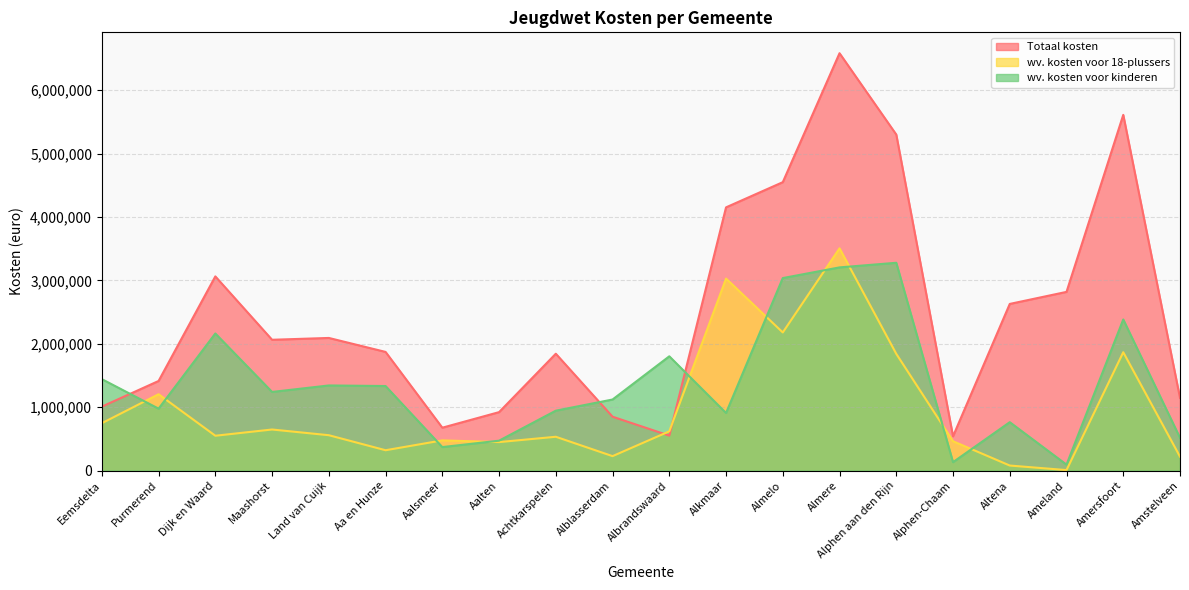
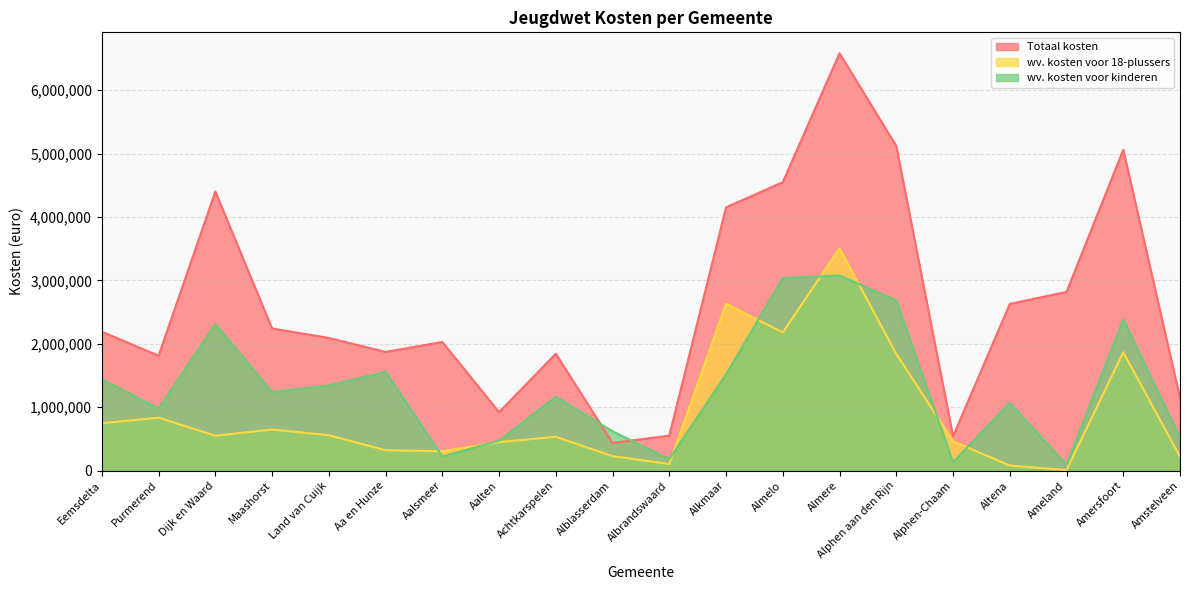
  {
    "Totaal kosten": {
-     "Eemsdelta": "1,000,000",
-     "Purmerend": "1,400,000",
-     "Dijk en Waard": "3,100,000",
-     "Maashorst": "2,100,000",
+     "Eemsdelta": "2,200,000",
+     "Purmerend": "1,800,000",
+     "Dijk en Waard": "4,400,000",
+     "Maashorst": "2,200,000",
      "Land van Cuijk": "2,100,000",
      "Aa en Hunze": "1,900,000",
-     "Aalsmeer": "700,000",
+     "Aalsmeer": "2,000,000",
      "Aalten": "900,000",
      "Achtkarspelen": "1,800,000",
-     "Alblasserdam": "900,000",
+     "Alblasserdam": "400,000",
      "Albrandswaard": "600,000",
      "Alkmaar": "4,200,000",
      "Almelo": "4,500,000",
      "Almere": "6,600,000",
-     "Alphen aan den Rijn": "5,300,000",
+     "Alphen aan den Rijn": "5,100,000",
      "Alphen-Chaam": "500,000",
      "Altena": "2,600,000",
      "Ameland": "2,800,000",
-     "Amersfoort": "5,600,000",
+     "Amersfoort": "5,100,000",
      "Amstelveen": "1,100,000"
    },
    "wv. kosten voor 18-plussers": {
      "Eemsdelta": "700,000",
-     "Purmerend": "1,200,000",
+     "Purmerend": "800,000",
      "Dijk en Waard": "600,000",
      "Maashorst": "600,000",
      "Land van Cuijk": "600,000",
      "Aa en Hunze": "300,000",
-     "Aalsmeer": "500,000",
+     "Aalsmeer": "300,000",
      "Achtkarspelen": "500,000",
      "Alblasserdam": "200,000",
-     "Albrandswaard": "600,000",
-     "Alkmaar": "3,000,000",
+     "Albrandswaard": "100,000",
+     "Alkmaar": "2,600,000",
      "Almelo": "2,200,000",
      "Almere": "3,500,000",
      "Alphen aan den Rijn": "1,800,000",
      "Alphen-Chaam": "500,000",
      "Altena": "100,000",
      "Ameland": "0",
      "Amersfoort": "1,900,000",
      "Amstelveen": "200,000"
    },
    "wv. kosten voor kinderen": {
      "Eemsdelta": "1,400,000",
      "Purmerend": "1,000,000",
-     "Dijk en Waard": "2,200,000",
+     "Dijk en Waard": "2,300,000",
      "Maashorst": "1,200,000",
      "Land van Cuijk": "1,300,000",
-     "Aa en Hunze": "1,300,000",
-     "Aalsmeer": "400,000",
-     "Achtkarspelen": "900,000",
-     "Alblasserdam": "1,100,000",
-     "Albrandswaard": "1,800,000",
-     "Alkmaar": "900,000",
+     "Aa en Hunze": "1,600,000",
+     "Aalsmeer": "200,000",
+     "Achtkarspelen": "1,200,000",
+     "Alblasserdam": "600,000",
+     "Albrandswaard": "200,000",
+     "Alkmaar": "1,500,000",
      "Almelo": "3,000,000",
-     "Almere": "3,200,000",
-     "Alphen aan den Rijn": "3,300,000",
+     "Almere": "3,100,000",
+     "Alphen aan den Rijn": "2,700,000",
      "Alphen-Chaam": "100,000",
-     "Altena": "800,000",
+     "Altena": "1,100,000",
      "Ameland": "100,000",
      "Amersfoort": "2,400,000",
      "Amstelveen": "500,000"
    }
  }
